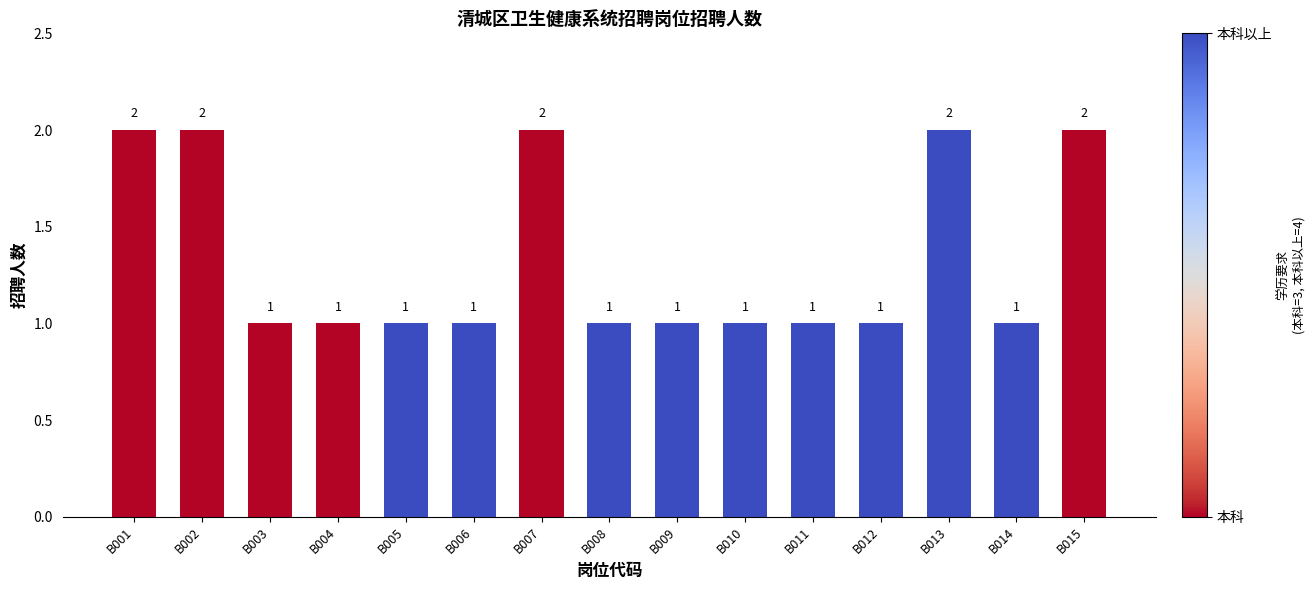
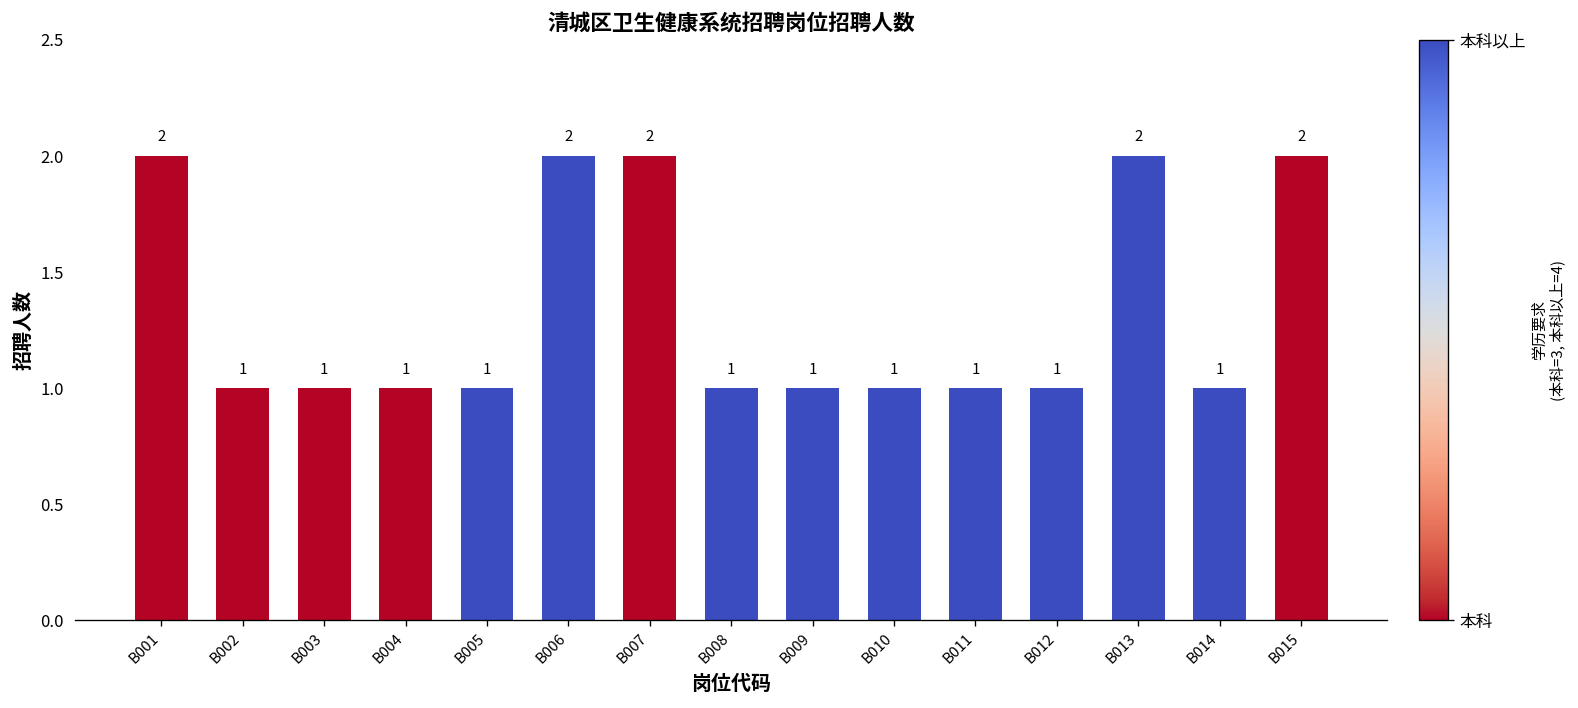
  {
    "B001": 2,
-   "B002": 2,
+   "B002": 1,
    "B003": 1,
    "B004": 1,
    "B005": 1,
-   "B006": 1,
+   "B006": 2,
    "B007": 2,
    "B008": 1,
    "B009": 1,
    "B010": 1,
    "B011": 1,
    "B012": 1,
    "B013": 2,
    "B014": 1,
    "B015": 2
  }
